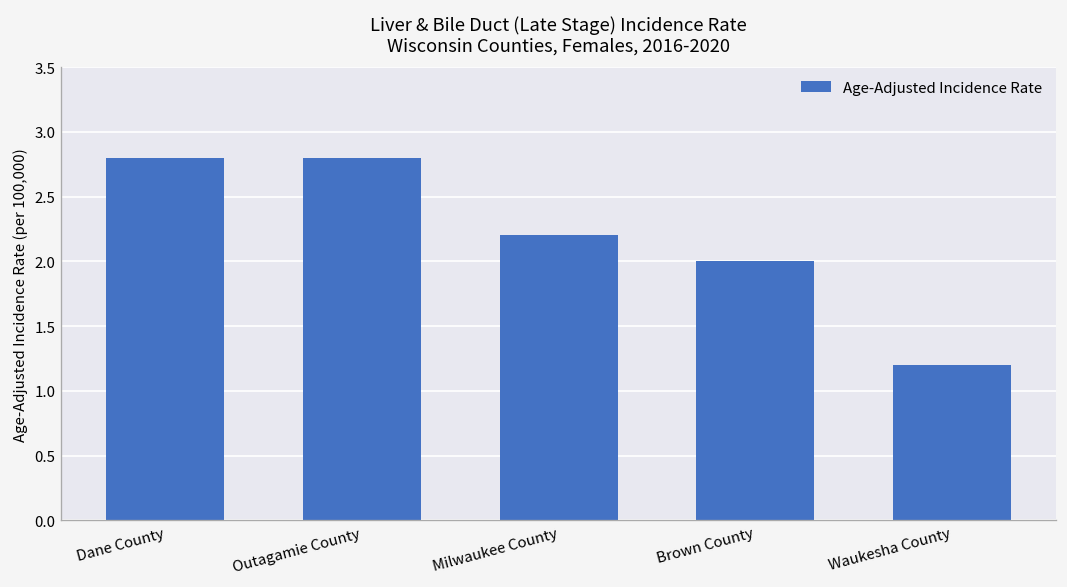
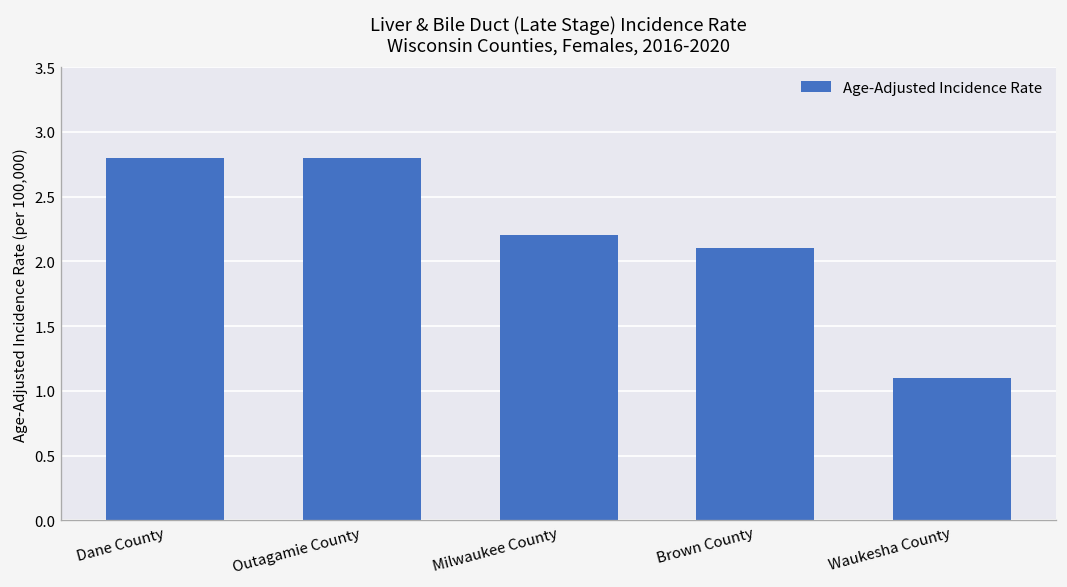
  {
    "Dane County": 2.8,
    "Outagamie County": 2.8,
    "Milwaukee County": 2.2,
-   "Brown County": 2.0,
-   "Waukesha County": 1.2
+   "Brown County": 2.1,
+   "Waukesha County": 1.1
  }
